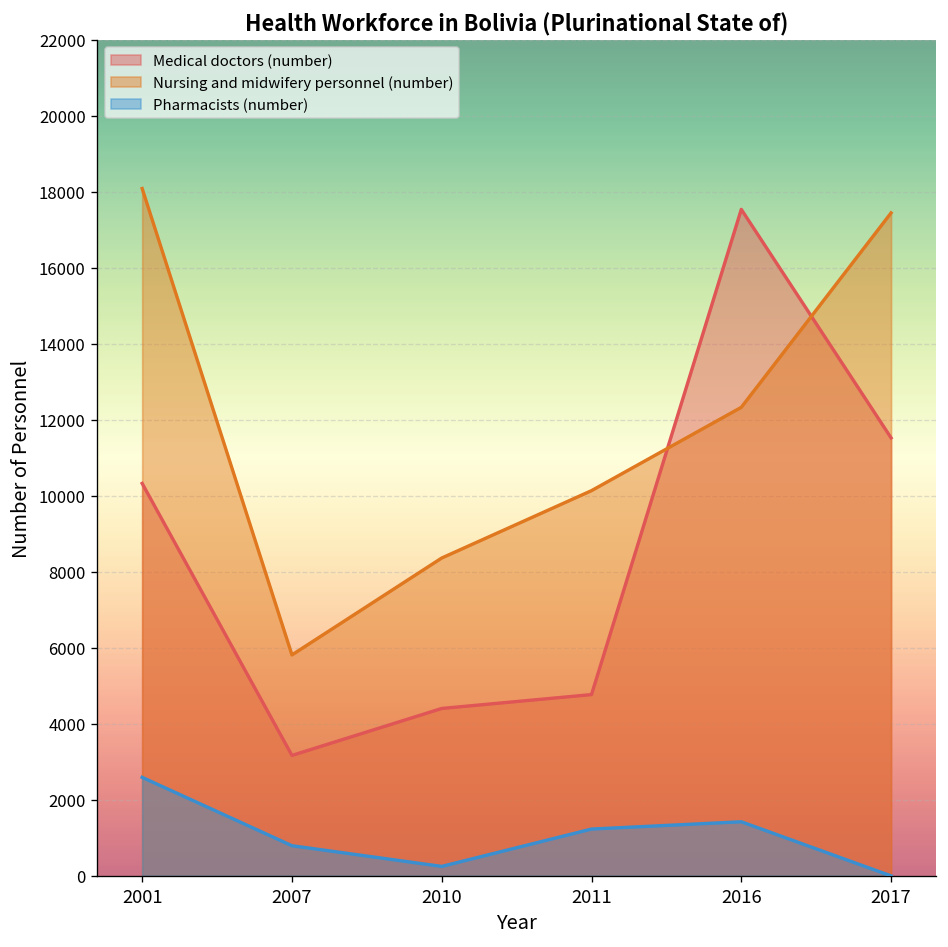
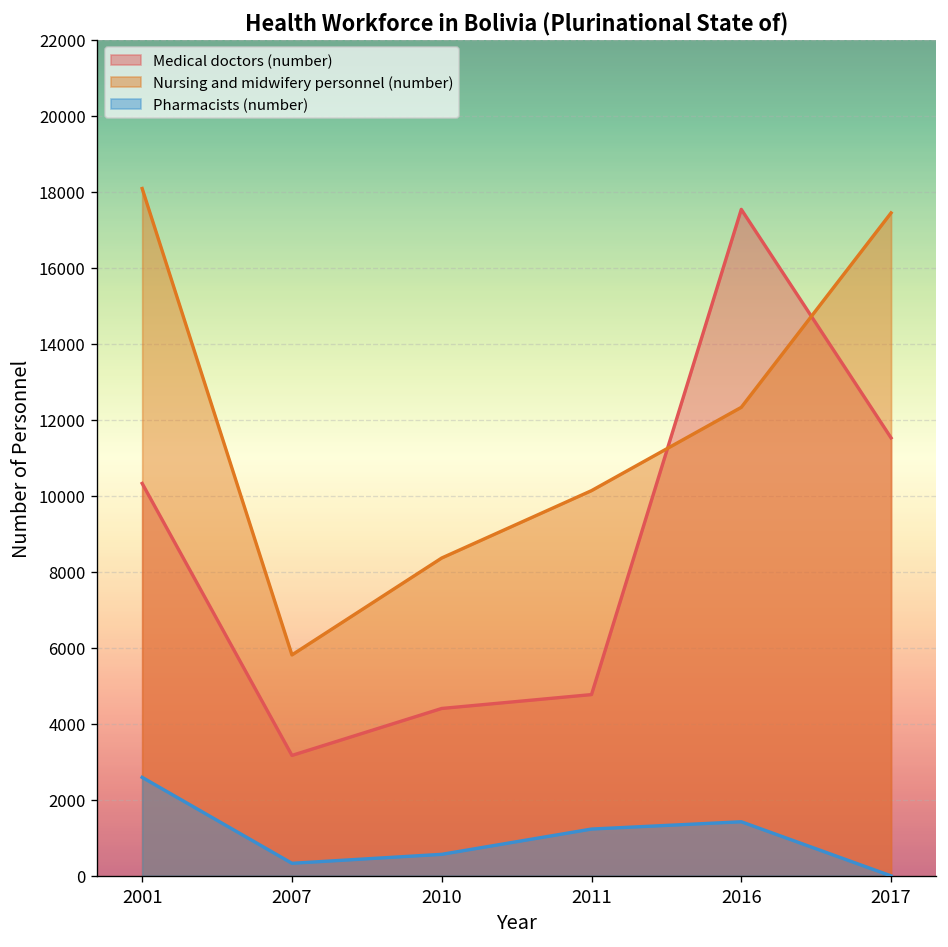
  {
    "Pharmacists (number)": {
      "2001": 2600,
-     "2007": 800,
-     "2010": 200,
+     "2007": 300,
+     "2010": 600,
      "2011": 1200,
      "2016": 1400,
      "2017": 0
    }
  }
